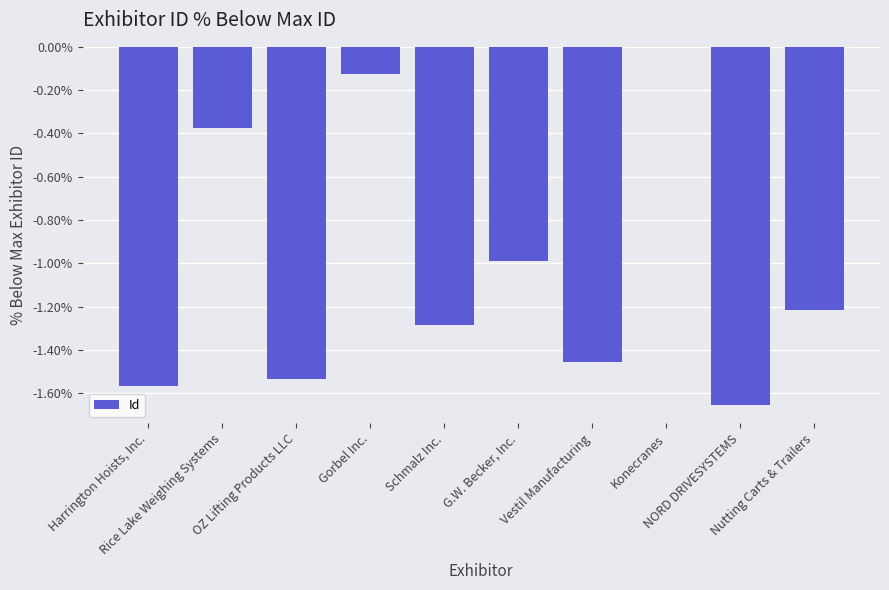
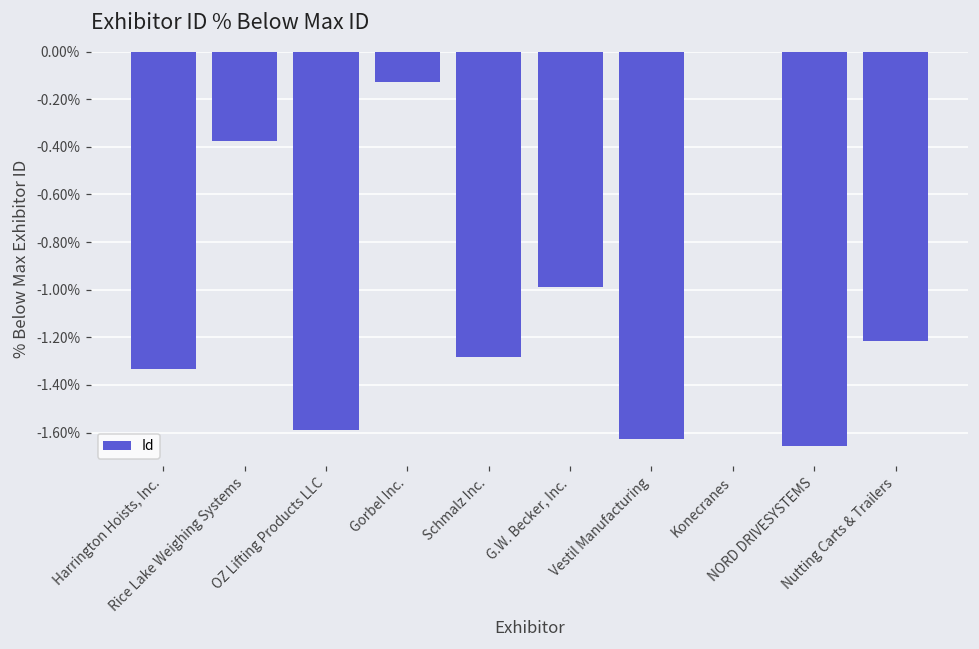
  {
-   "Harrington Hoists, Inc.": "-1.57%",
+   "Harrington Hoists, Inc.": "-1.33%",
    "Rice Lake Weighing Systems": "-0.37%",
-   "OZ Lifting Products LLC": "-1.53%",
+   "OZ Lifting Products LLC": "-1.59%",
    "Gorbel Inc.": "-0.13%",
    "Schmalz Inc.": "-1.28%",
    "G.W. Becker, Inc.": "-0.99%",
-   "Vestil Manufacturing": "-1.46%",
+   "Vestil Manufacturing": "-1.63%",
    "Konecranes": "0.00%",
    "NORD DRIVESYSTEMS": "-1.66%",
    "Nutting Carts & Trailers": "-1.21%"
  }
